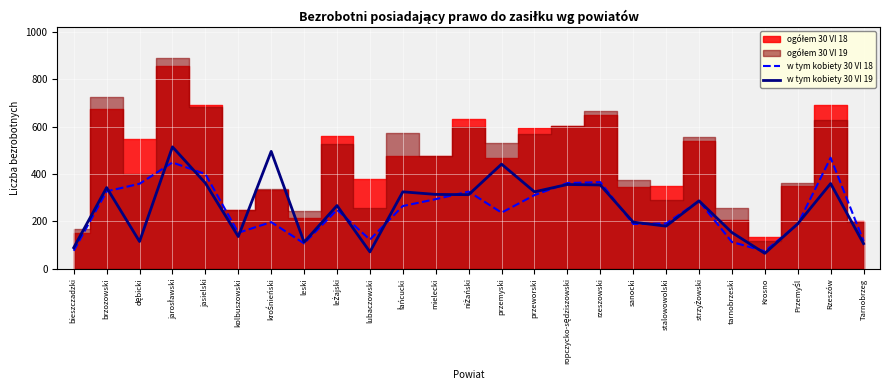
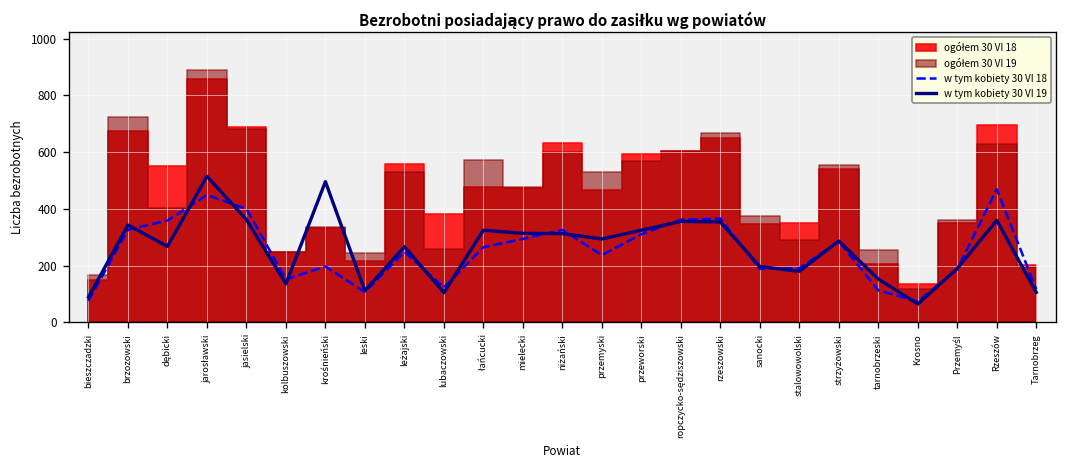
  {
    "w tym kobiety 30 VI 18": {
      "bieszczadzki": 80,
      "brzozowski": 330,
      "dębicki": 360,
      "jarosławski": 450,
      "jasielski": 400,
      "kolbuszowski": 150,
      "krośnieński": 200,
      "leżajski": 250,
      "lubaczowski": 120,
      "łańcucki": 270,
      "mielecki": 290,
      "niżański": 330,
      "przemyski": 240,
      "przeworski": 310,
      "rzeszowski": 370,
      "stalowowolski": 190,
      "tarnobrzeski": 110,
      "Rzeszów": 470,
      "Tarnobrzeg": 120
    },
    "w tym kobiety 30 VI 19": {
      "bieszczadzki": 90,
      "brzozowski": 340,
-     "dębicki": 120,
+     "dębicki": 270,
      "jarosławski": 520,
      "jasielski": 360,
      "kolbuszowski": 140,
      "krośnieński": 500,
      "leżajski": 270,
-     "lubaczowski": 70,
+     "lubaczowski": 110,
      "łańcucki": 330,
      "mielecki": 310,
      "niżański": 310,
-     "przemyski": 440,
+     "przemyski": 290,
      "przeworski": 330,
      "rzeszowski": 350,
      "stalowowolski": 180,
      "tarnobrzeski": 150,
      "Rzeszów": 360,
      "Tarnobrzeg": 110
    }
  }
